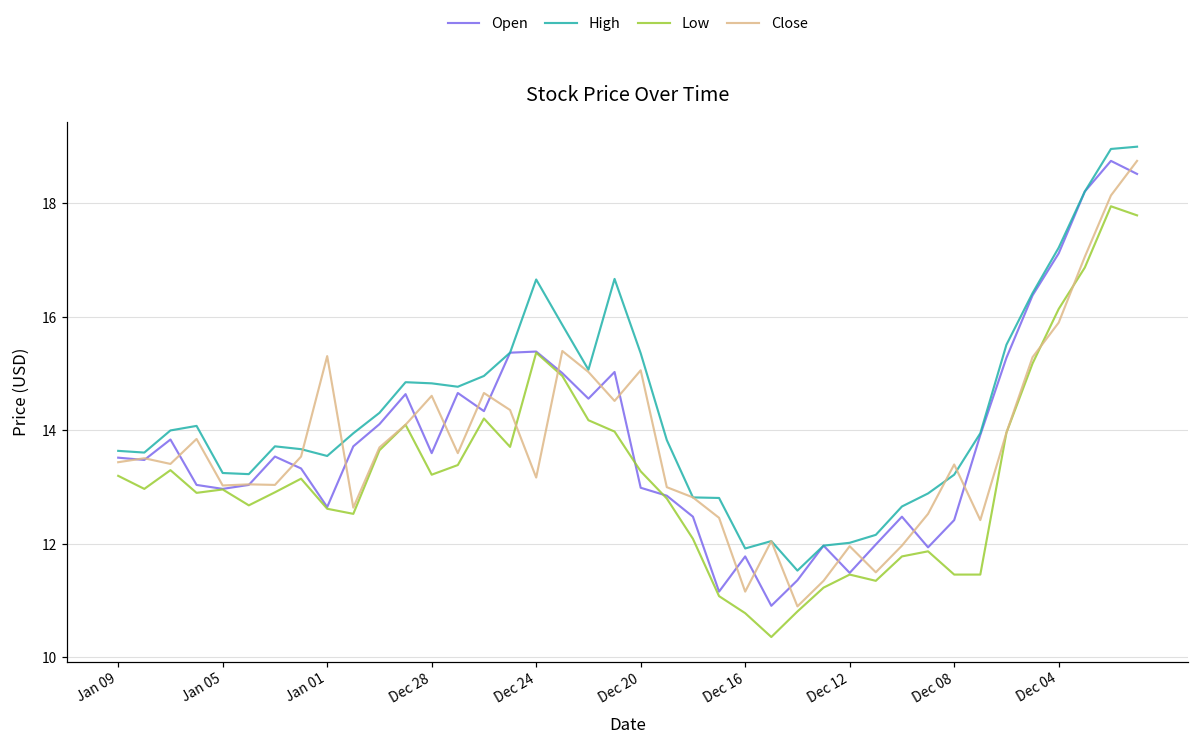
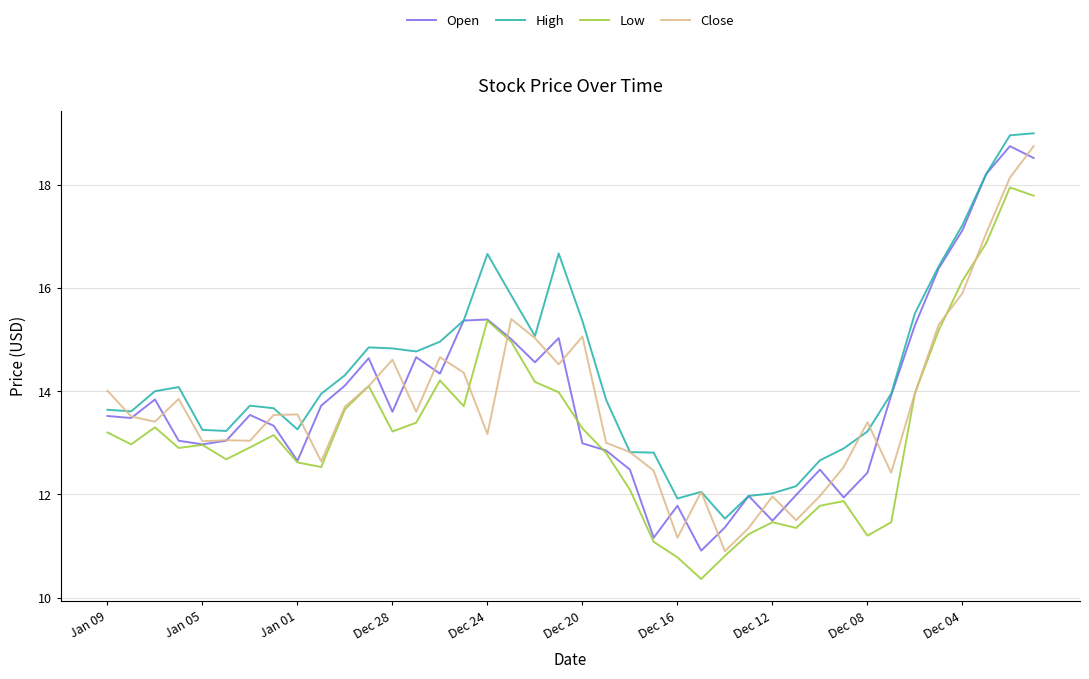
  {
    "Open": {
      "Jan 09": 13.5,
      "Dec 28": 13.6,
      "Dec 20": 13.0,
      "Dec 16": 11.8,
      "Dec 08": 12.4,
      "Dec 04": 17.1
    },
    "High": {
      "Jan 09": 13.6,
      "Jan 05": 13.3,
-     "Jan 01": 13.6,
+     "Jan 01": 13.3,
      "Dec 28": 14.8,
      "Dec 24": 16.7,
      "Dec 20": 15.4,
      "Dec 16": 11.9,
      "Dec 12": 12.0,
      "Dec 08": 13.2,
      "Dec 04": 17.2
    },
    "Low": {
      "Jan 09": 13.2,
      "Dec 28": 13.2,
      "Dec 20": 13.3,
      "Dec 16": 10.8,
-     "Dec 08": 11.5,
+     "Dec 08": 11.2,
      "Dec 04": 16.1
    },
    "Close": {
-     "Jan 09": 13.4,
+     "Jan 09": 14.0,
      "Jan 05": 13.0,
-     "Jan 01": 15.3,
+     "Jan 01": 13.6,
      "Dec 28": 14.6,
      "Dec 24": 13.2,
      "Dec 20": 15.1,
      "Dec 16": 11.2,
      "Dec 12": 12.0,
      "Dec 08": 13.4,
      "Dec 04": 15.9
    }
  }
